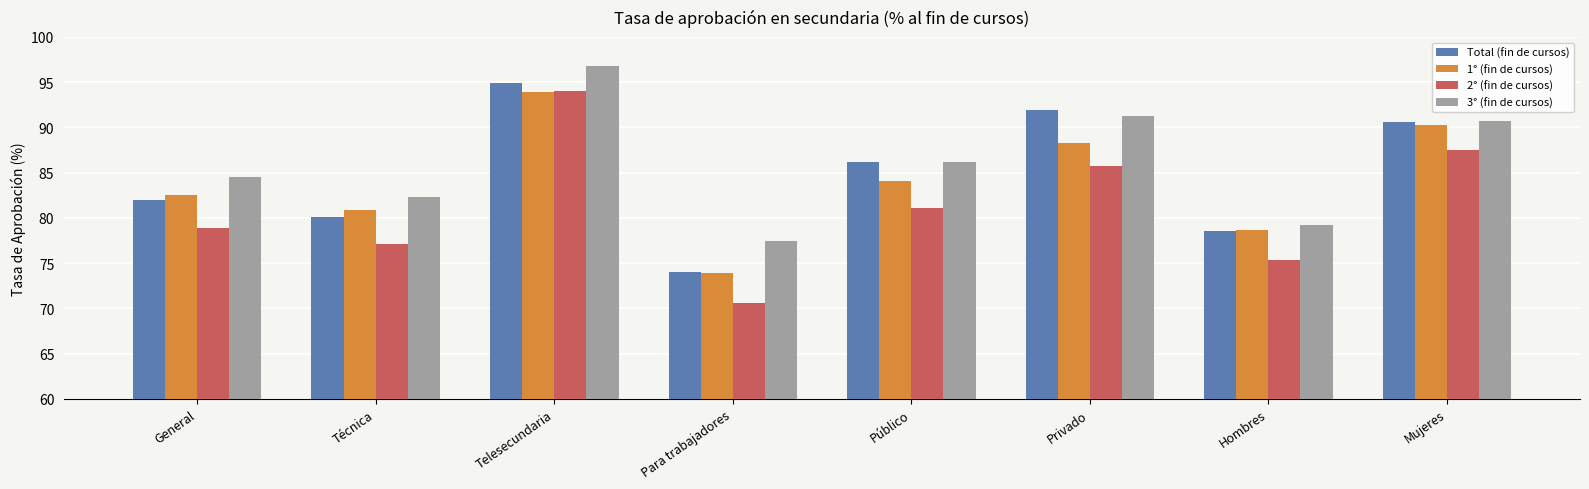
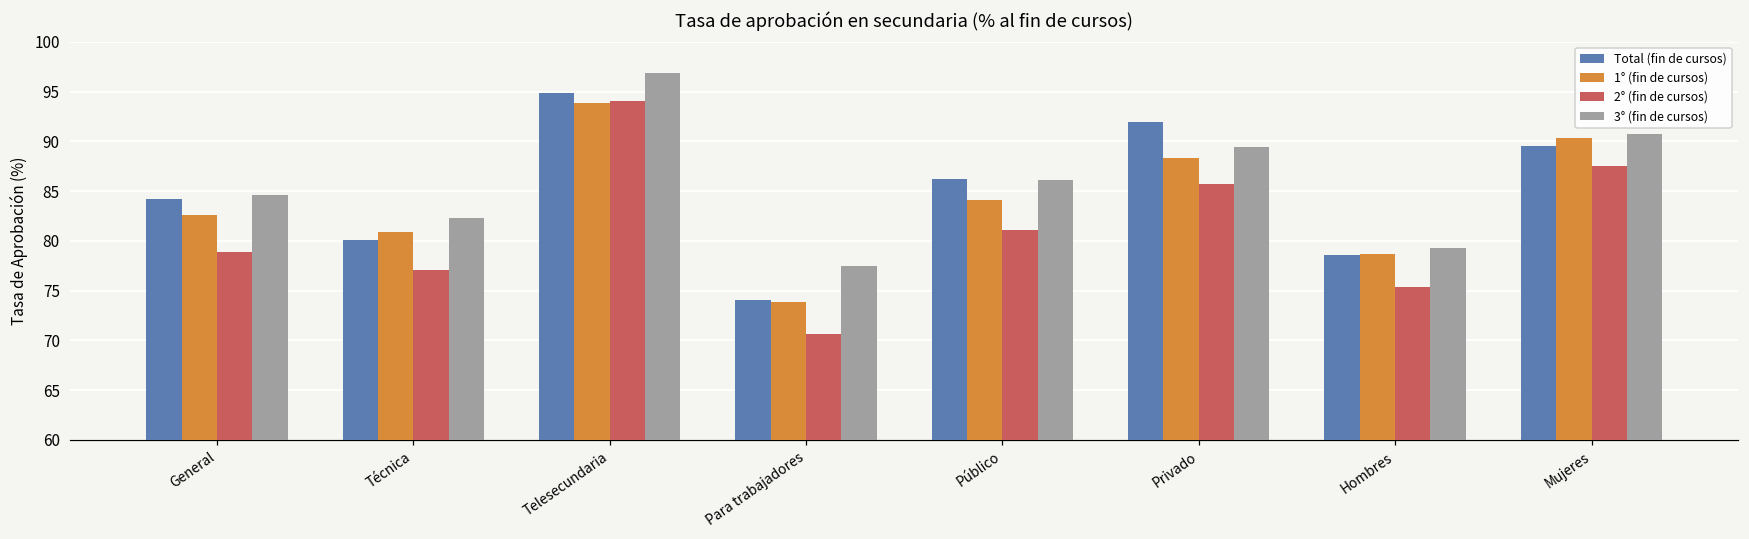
  {
    "Total (fin de cursos)": {
-     "General": 82,
+     "General": 84,
      "Técnica": 80,
      "Telesecundaria": 95,
      "Para trabajadores": 74,
      "Público": 86,
      "Privado": 92,
      "Hombres": 79,
-     "Mujeres": 91
+     "Mujeres": 90
    },
    "3° (fin de cursos)": {
      "General": 85,
      "Técnica": 82,
      "Telesecundaria": 97,
      "Para trabajadores": 77,
      "Público": 86,
-     "Privado": 91,
+     "Privado": 89,
      "Hombres": 79,
      "Mujeres": 91
    }
  }
